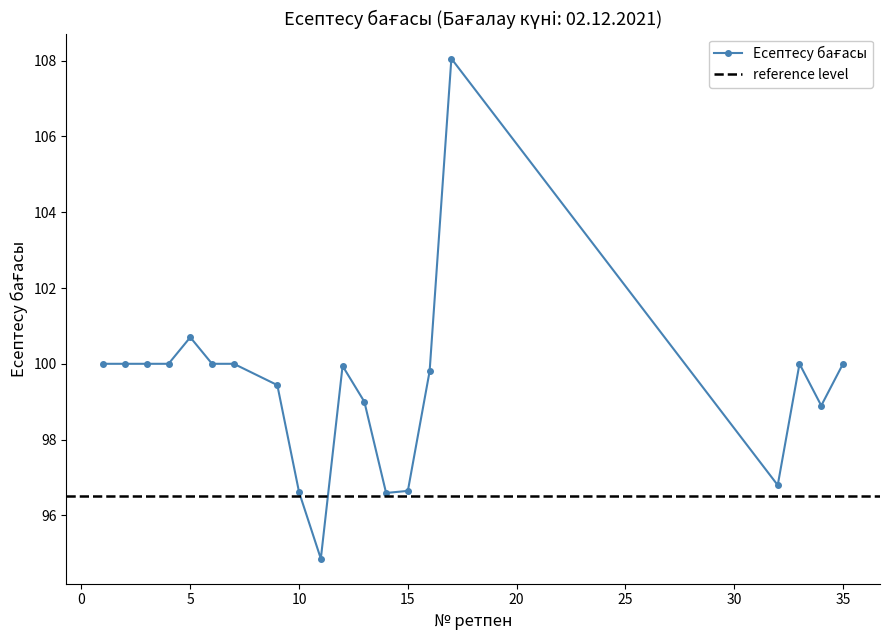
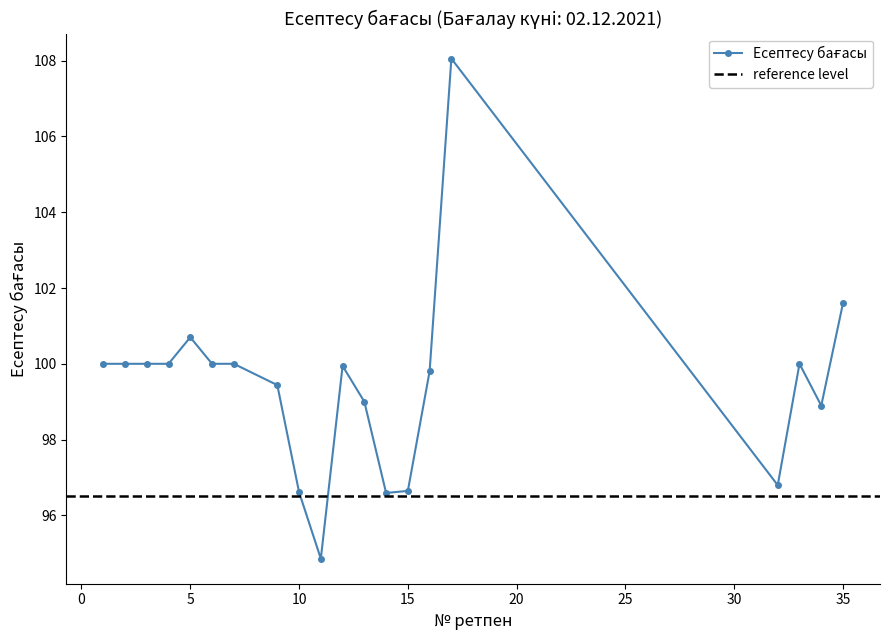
  {
    "5": 100.7,
    "10": 96.6,
    "15": 96.6,
-   "35": 100.0
+   "35": 101.6
  }
